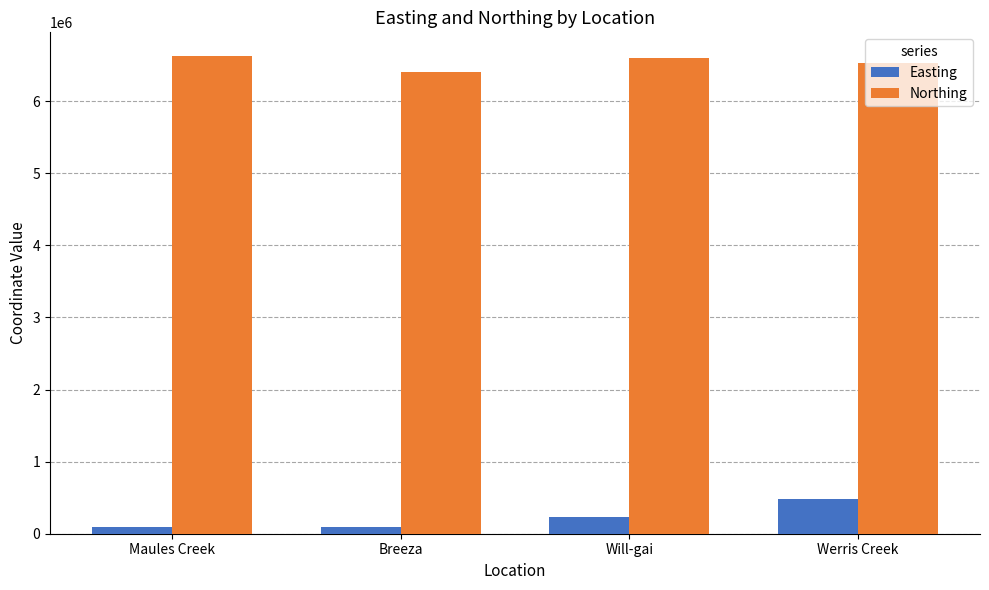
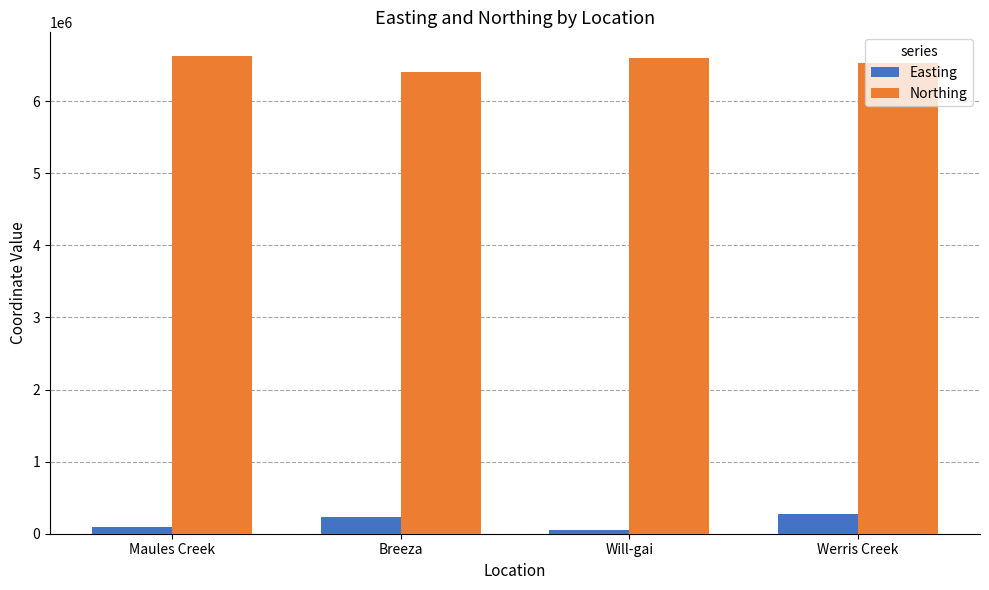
  {
    "Easting": {
      "Maules Creek": 100000,
-     "Breeza": 100000,
-     "Will-gai": 200000,
-     "Werris Creek": 500000
+     "Breeza": 200000,
+     "Will-gai": 100000,
+     "Werris Creek": 300000
    },
    "Northing": {
      "Maules Creek": 6600000,
      "Breeza": 6400000,
      "Will-gai": 6600000
    }
  }
